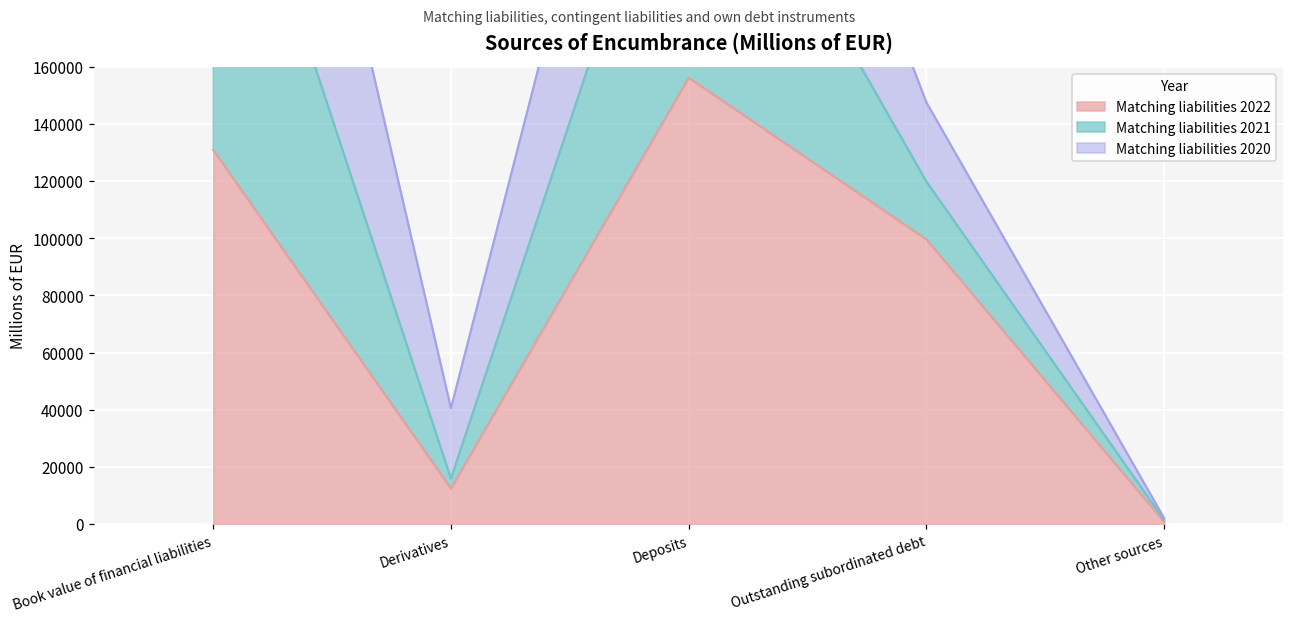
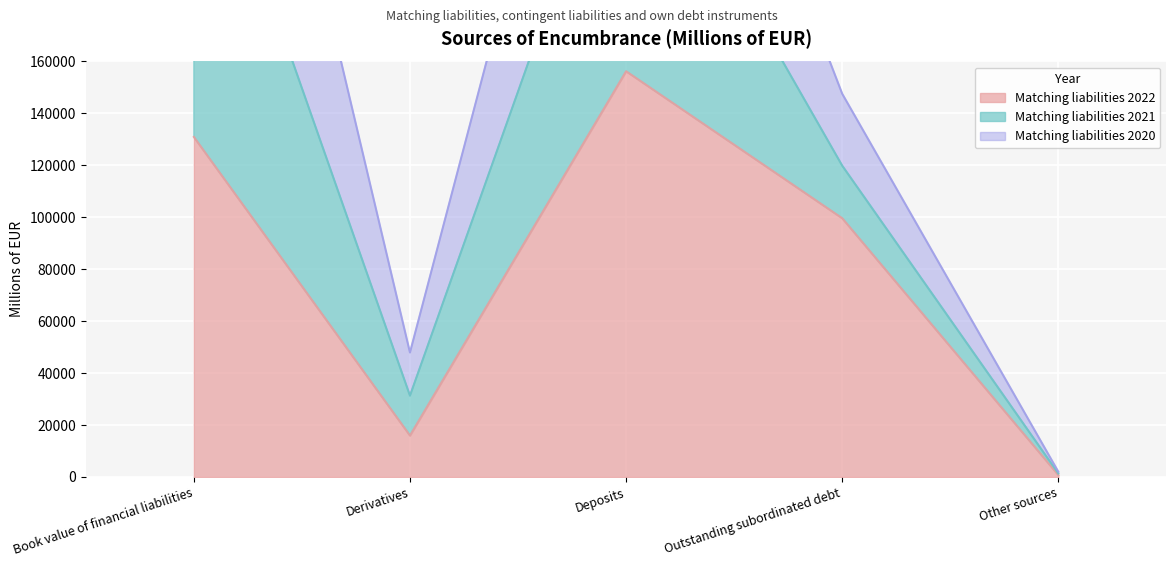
  {
    "Matching liabilities 2022": {
      "Book value of financial liabilities": 131000,
-     "Derivatives": 12000,
+     "Derivatives": 16000,
      "Deposits": 156000,
      "Outstanding subordinated debt": 100000
    },
    "Matching liabilities 2021": {
-     "Derivatives": 3000,
+     "Derivatives": 15000,
      "Outstanding subordinated debt": 20000
    },
    "Matching liabilities 2020": {
-     "Derivatives": 25000,
+     "Derivatives": 17000,
      "Outstanding subordinated debt": 28000
    }
  }
